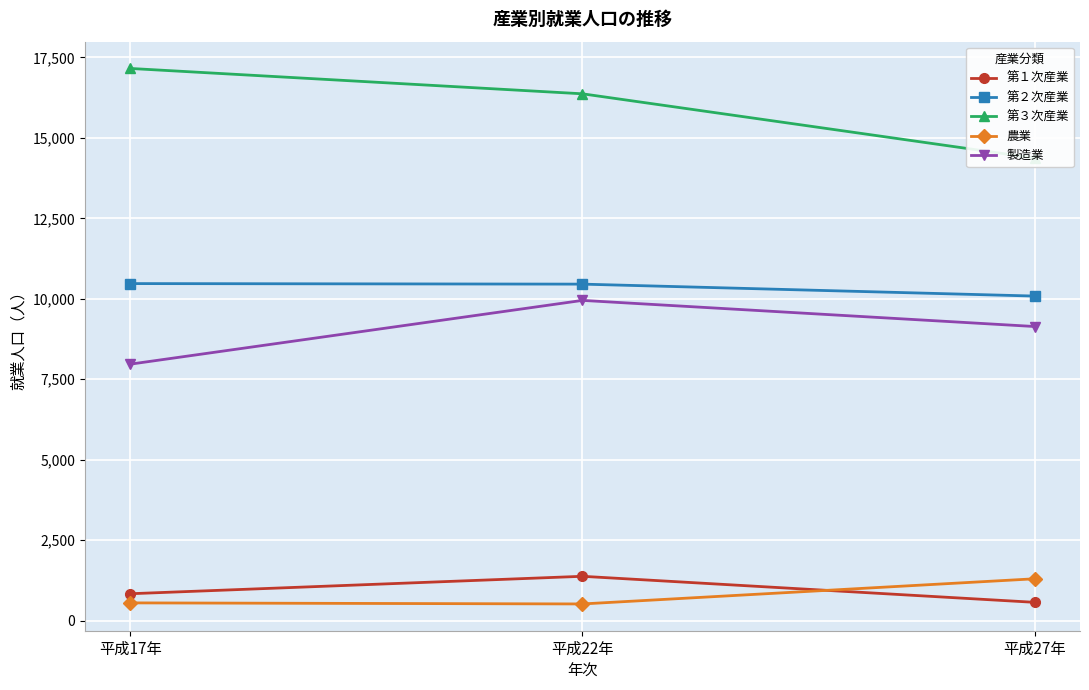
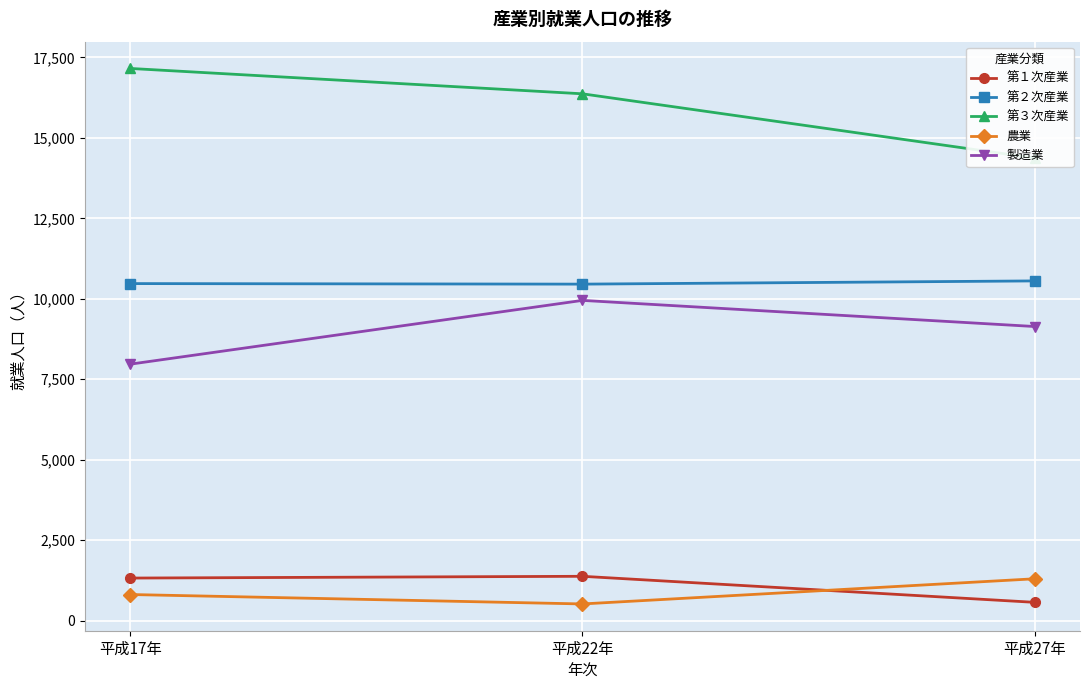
  {
    "第１次産業": {
-     "平成17年": "800",
+     "平成17年": "1,300",
      "平成22年": "1,400",
      "平成27年": "600"
    },
    "第２次産業": {
      "平成17年": "10,500",
      "平成22年": "10,500",
-     "平成27年": "10,100"
+     "平成27年": "10,600"
    },
    "第３次産業": {
      "平成17年": "17,200",
      "平成22年": "16,400"
    },
    "農業": {
-     "平成17年": "600",
+     "平成17年": "800",
      "平成22年": "500",
      "平成27年": "1,300"
    },
    "製造業": {
      "平成17年": "8,000",
      "平成22年": "10,000",
      "平成27年": "9,100"
    }
  }
